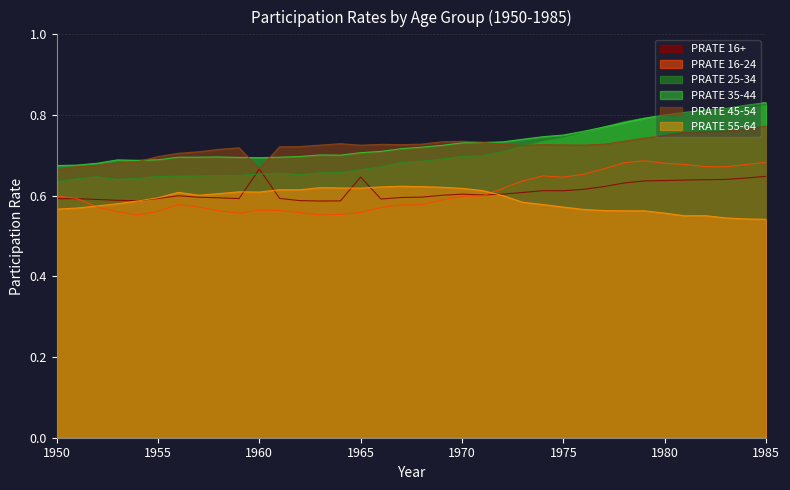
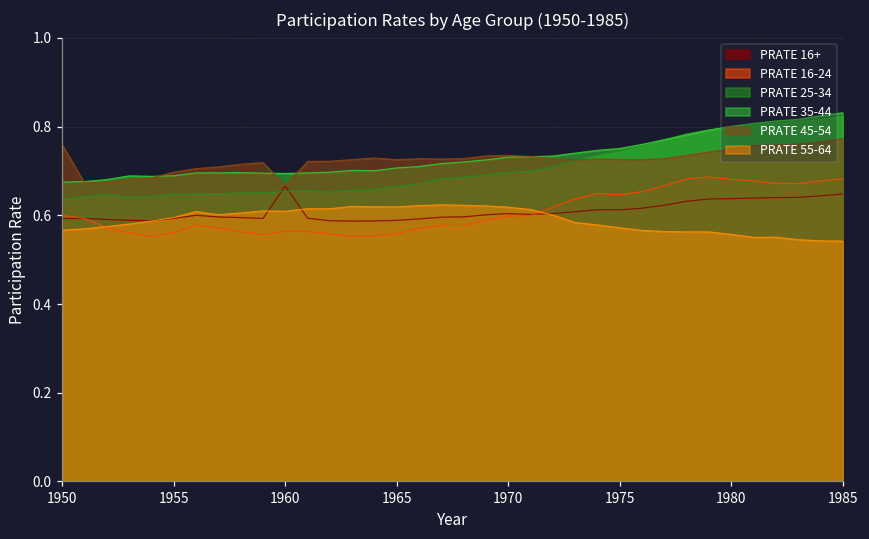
  {
    "PRATE 16+": {
      "1950": 0.59,
-     "1965": 0.65,
+     "1965": 0.59,
      "1975": 0.61,
      "1980": 0.64,
      "1985": 0.65
    },
    "PRATE 45-54": {
-     "1950": 0.66,
+     "1950": 0.76,
      "1955": 0.70,
      "1965": 0.73,
      "1975": 0.73,
      "1985": 0.77
    }
  }
